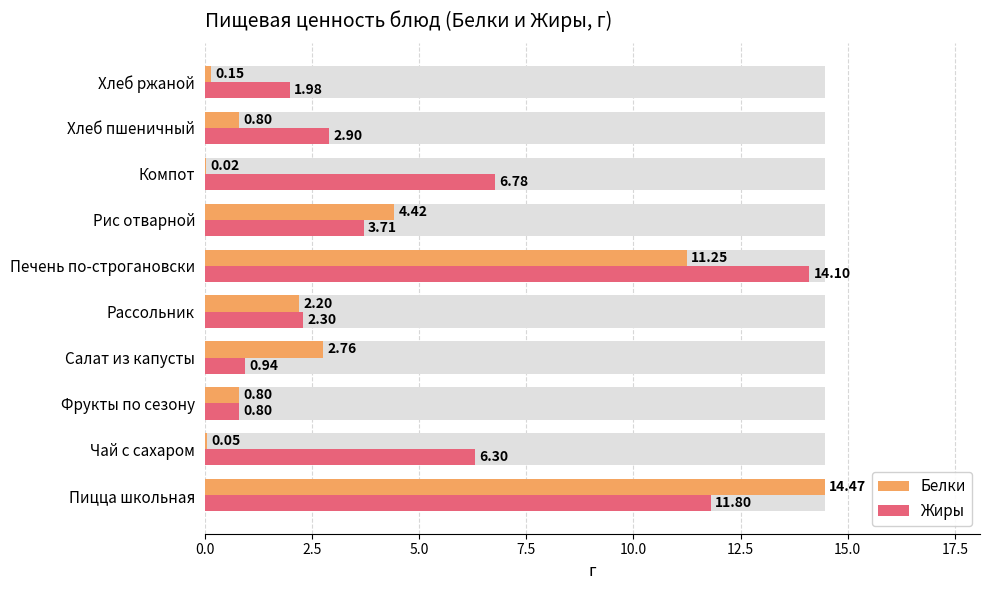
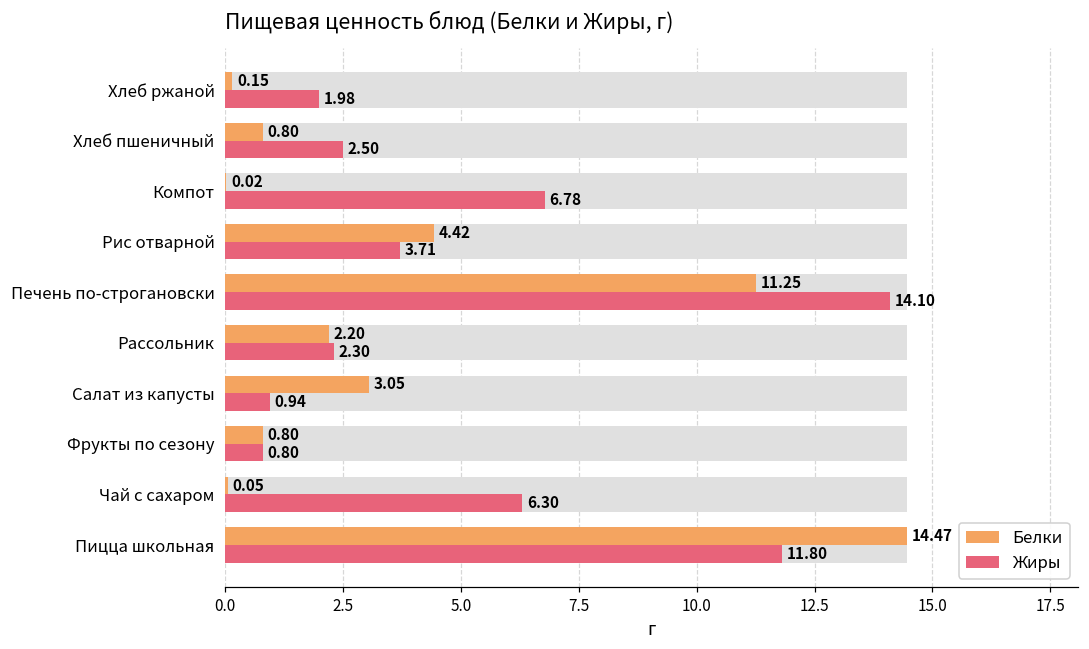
  {
    "Белки": {
      "Компот": 0.02,
-     "Салат из капусты": 2.76,
+     "Салат из капусты": 3.05,
      "Пицца школьная": 14.47
    },
    "Жиры": {
-     "Хлеб пшеничный": 2.90
+     "Хлеб пшеничный": 2.50
    }
  }
